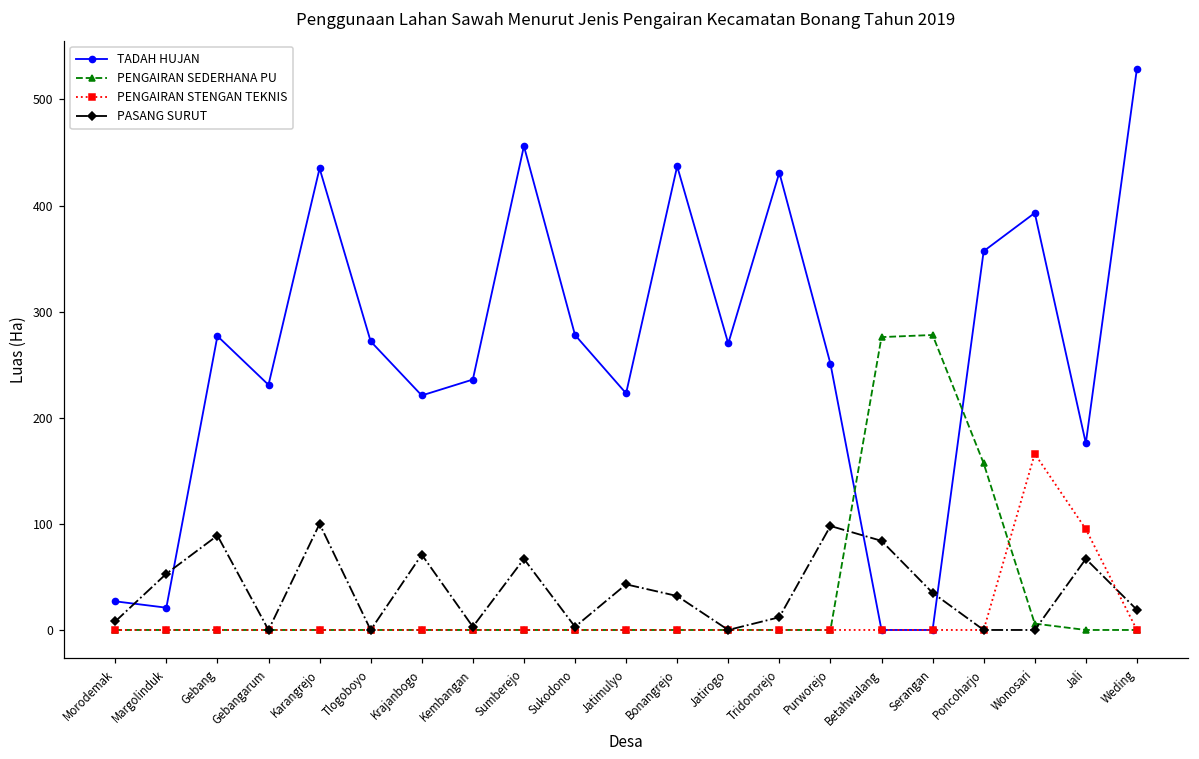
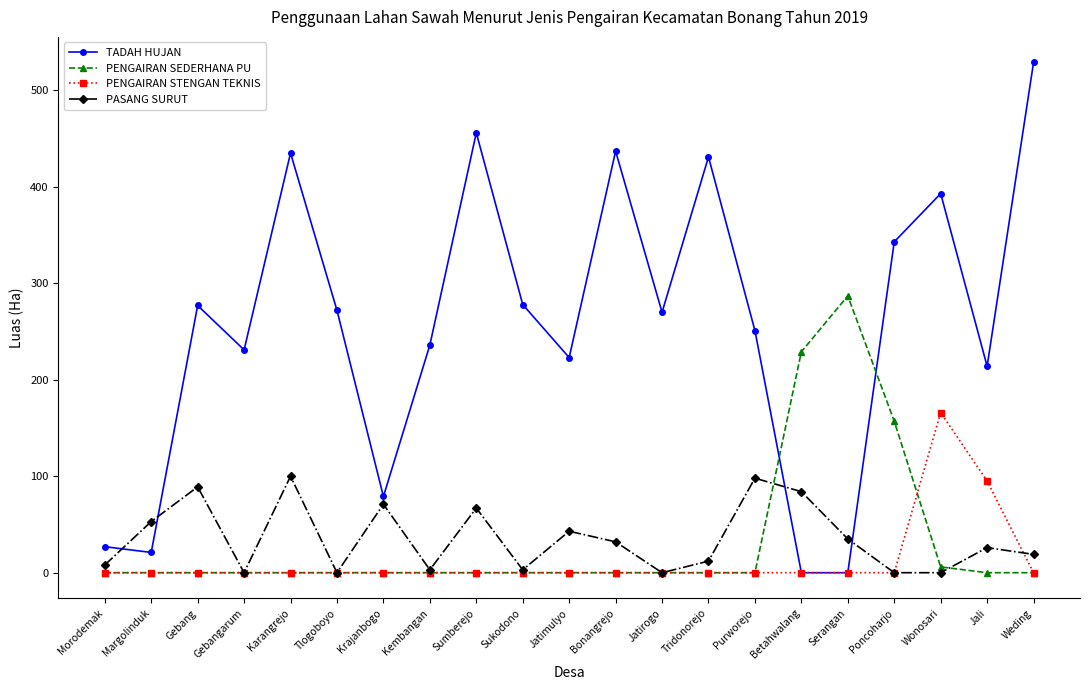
  {
    "TADAH HUJAN": {
      "Morodemak": 30,
      "Margolinduk": 20,
      "Gebang": 280,
      "Gebangarum": 230,
      "Karangrejo": 440,
      "Tlogoboyo": 270,
-     "Krajanbogo": 220,
+     "Krajanbogo": 80,
      "Kembangan": 240,
      "Sumberejo": 460,
      "Sukodono": 280,
      "Jatimulyo": 220,
      "Bonangrejo": 440,
      "Jatirogo": 270,
      "Tridonorejo": 430,
      "Purworejo": 250,
-     "Poncoharjo": 360,
+     "Poncoharjo": 340,
      "Wonosari": 390,
-     "Jali": 180,
+     "Jali": 210,
      "Weding": 530
    },
    "PENGAIRAN SEDERHANA PU": {
-     "Betahwalang": 280,
-     "Serangan": 280,
+     "Betahwalang": 230,
+     "Serangan": 290,
      "Poncoharjo": 160,
      "Wonosari": 10,
      "Jali": 0
    },
    "PENGAIRAN STENGAN TEKNIS": {
      "Wonosari": 170,
      "Jali": 100
    },
    "PASANG SURUT": {
      "Morodemak": 10,
      "Margolinduk": 50,
      "Gebang": 90,
      "Karangrejo": 100,
      "Krajanbogo": 70,
      "Kembangan": 0,
      "Sumberejo": 70,
      "Sukodono": 0,
      "Jatimulyo": 40,
      "Bonangrejo": 30,
      "Tridonorejo": 10,
      "Purworejo": 100,
      "Betahwalang": 80,
      "Serangan": 40,
      "Wonosari": 0,
-     "Jali": 70,
+     "Jali": 30,
      "Weding": 20
    }
  }
